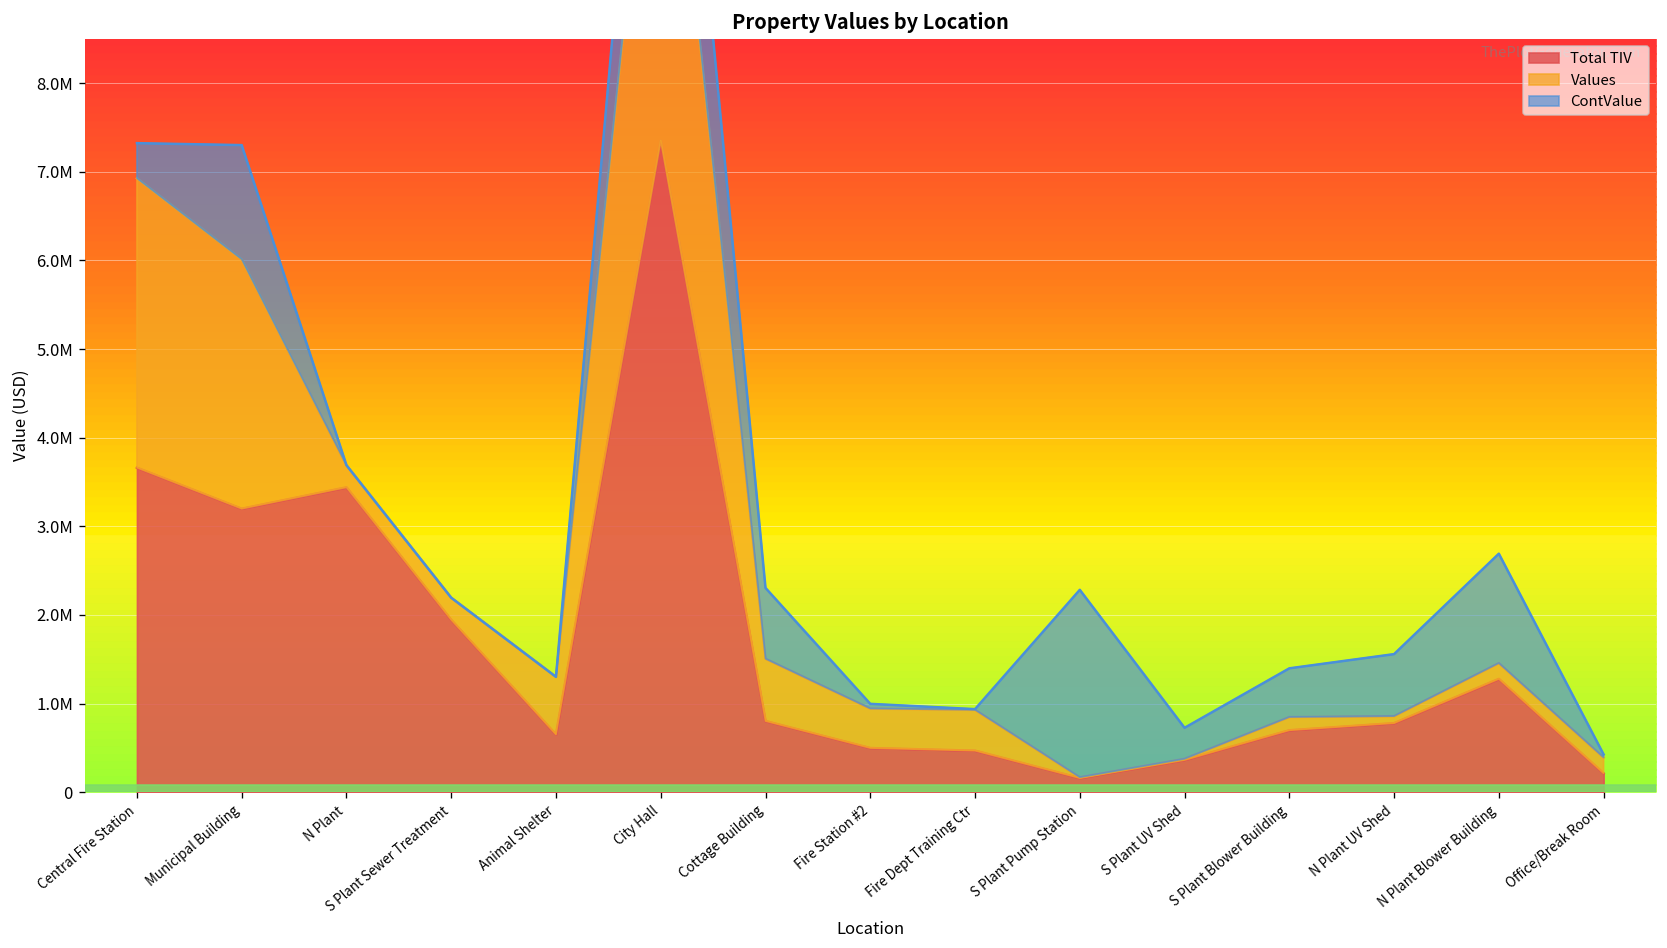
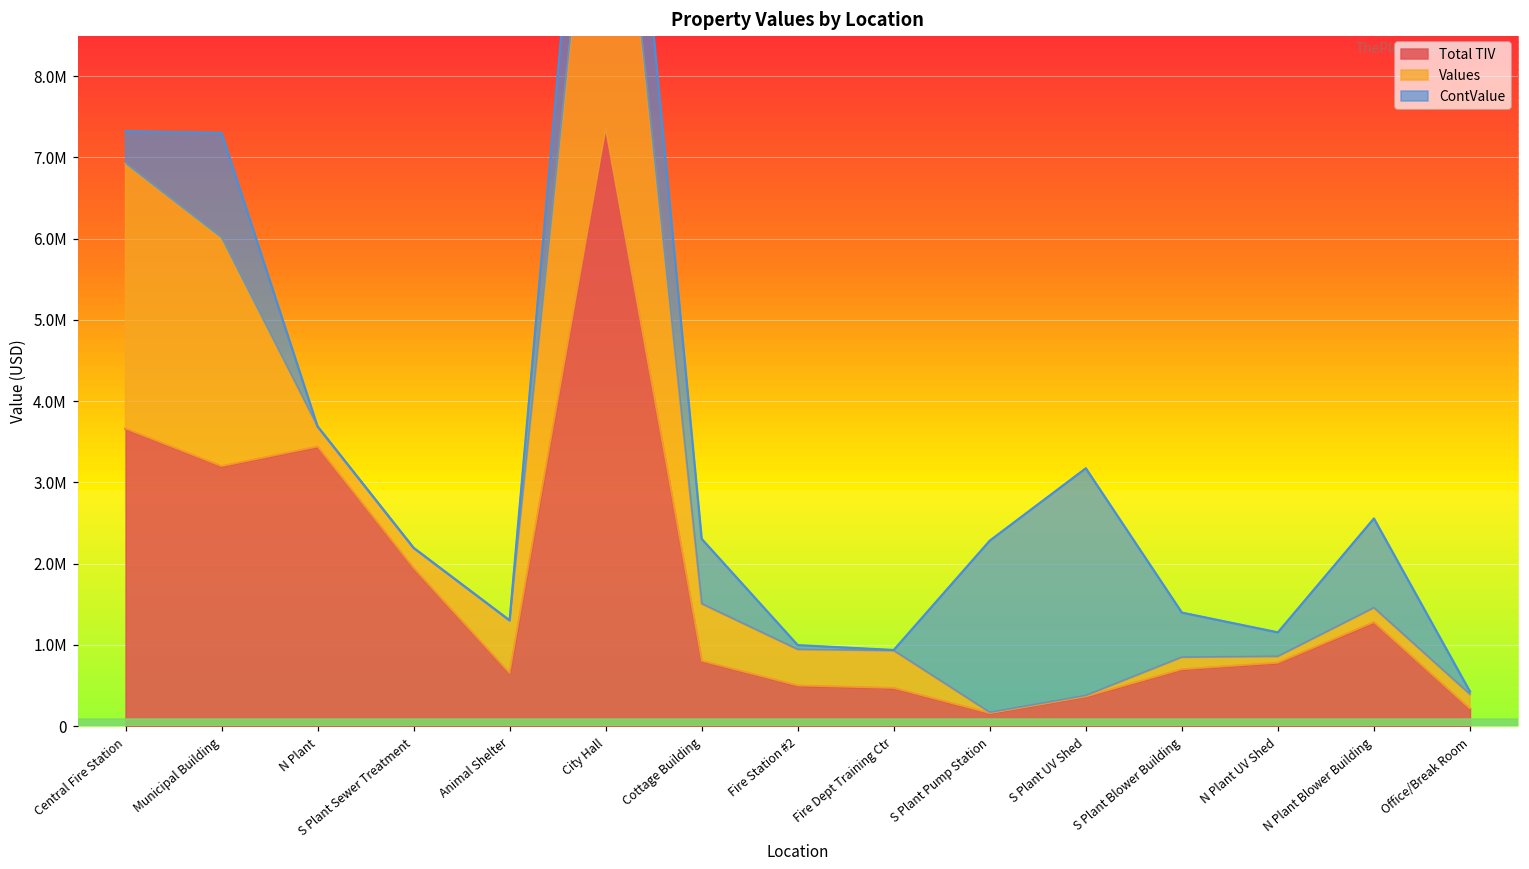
  {
    "ContValue": {
      "Central Fire Station": 400000,
      "Municipal Building": 1300000,
      "Cottage Building": 800000,
      "Fire Station #2": 100000,
      "S Plant Pump Station": 2100000,
-     "S Plant UV Shed": 400000,
+     "S Plant UV Shed": 2800000,
      "S Plant Blower Building": 600000,
-     "N Plant UV Shed": 700000,
-     "N Plant Blower Building": 1200000,
+     "N Plant UV Shed": 300000,
+     "N Plant Blower Building": 1100000,
      "Office/Break Room": 0
    }
  }
